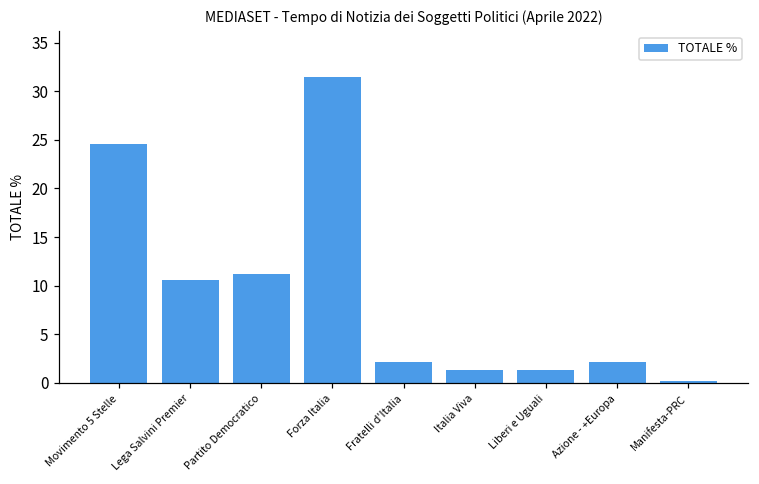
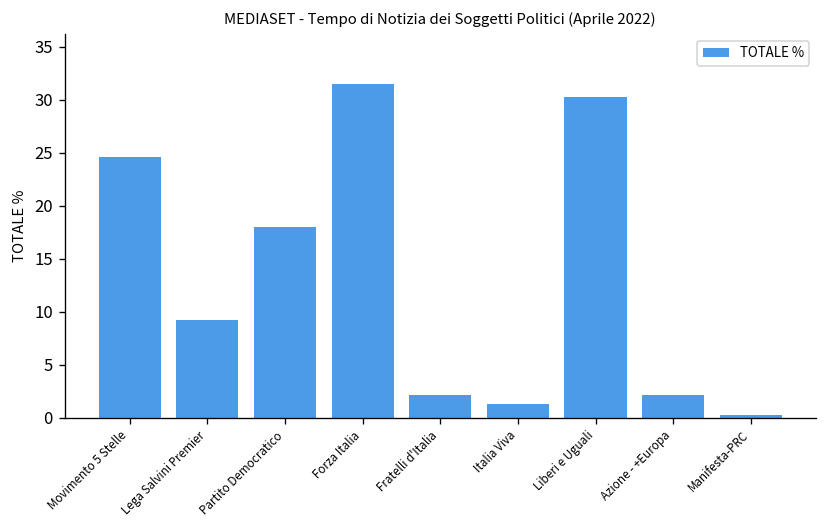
  {
    "Movimento 5 Stelle": 25,
-   "Lega Salvini Premier": 11,
-   "Partito Democratico": 11,
+   "Lega Salvini Premier": 9,
+   "Partito Democratico": 18,
    "Forza Italia": 31,
    "Fratelli d'Italia": 2,
    "Italia Viva": 1,
-   "Liberi e Uguali": 1,
+   "Liberi e Uguali": 30,
    "Azione - +Europa": 2
  }
